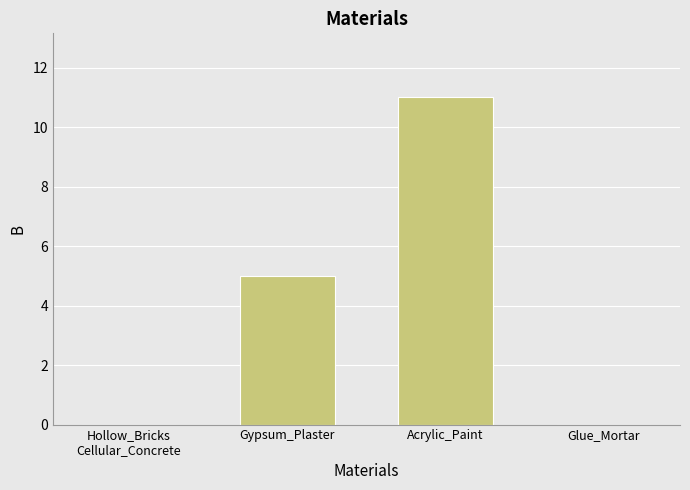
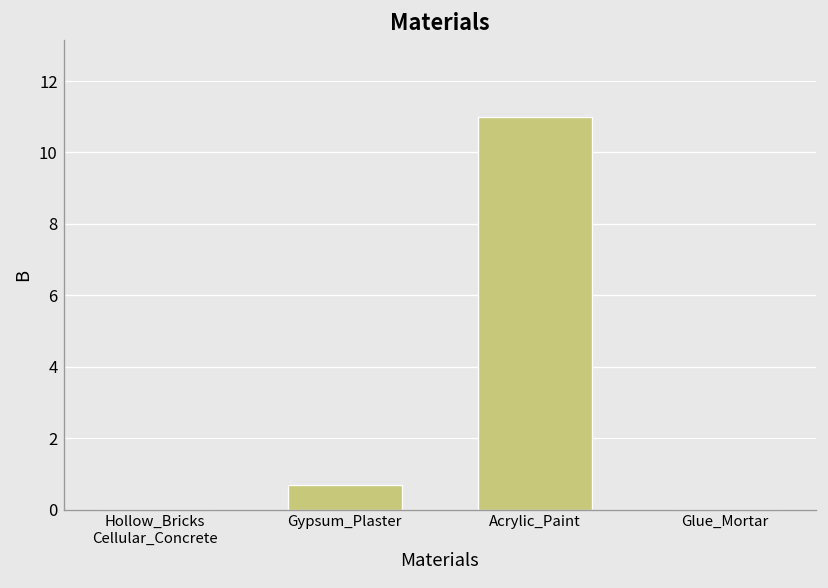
  {
    "Hollow_Bricks Cellular_Concrete": 0.0,
-   "Gypsum_Plaster": 5.0,
+   "Gypsum_Plaster": 0.7,
    "Acrylic_Paint": 11.0,
    "Glue_Mortar": 0.0
  }
